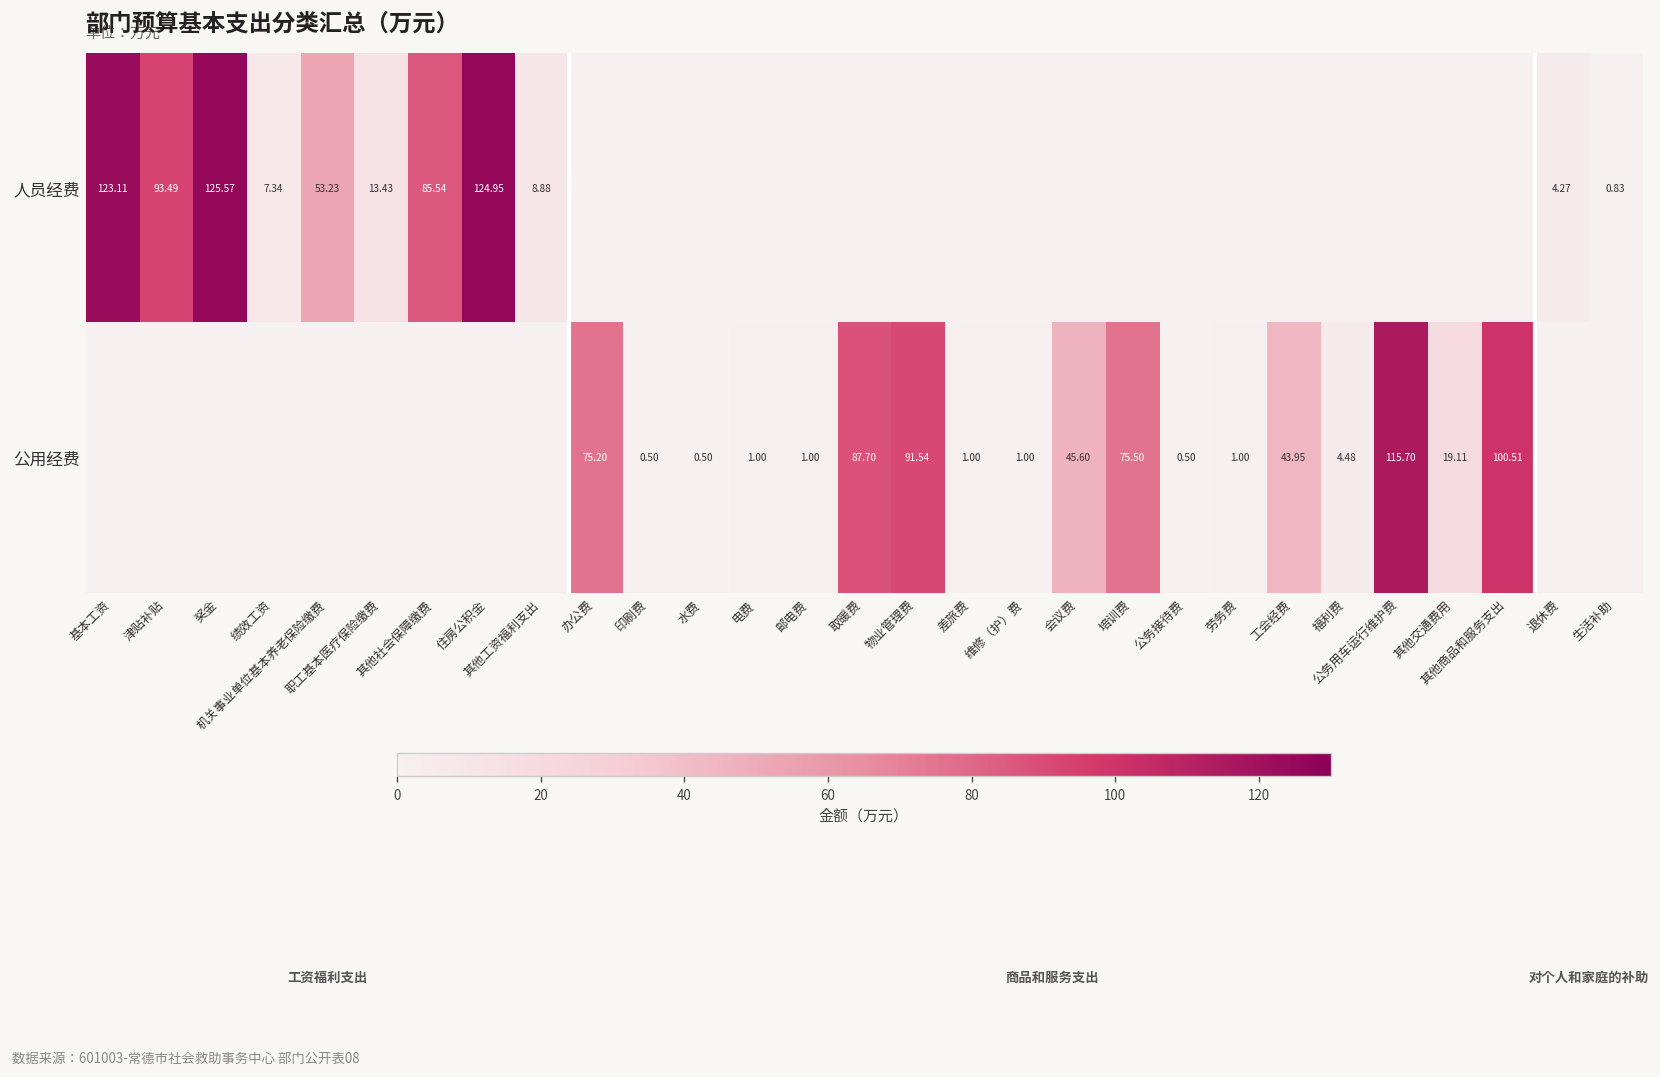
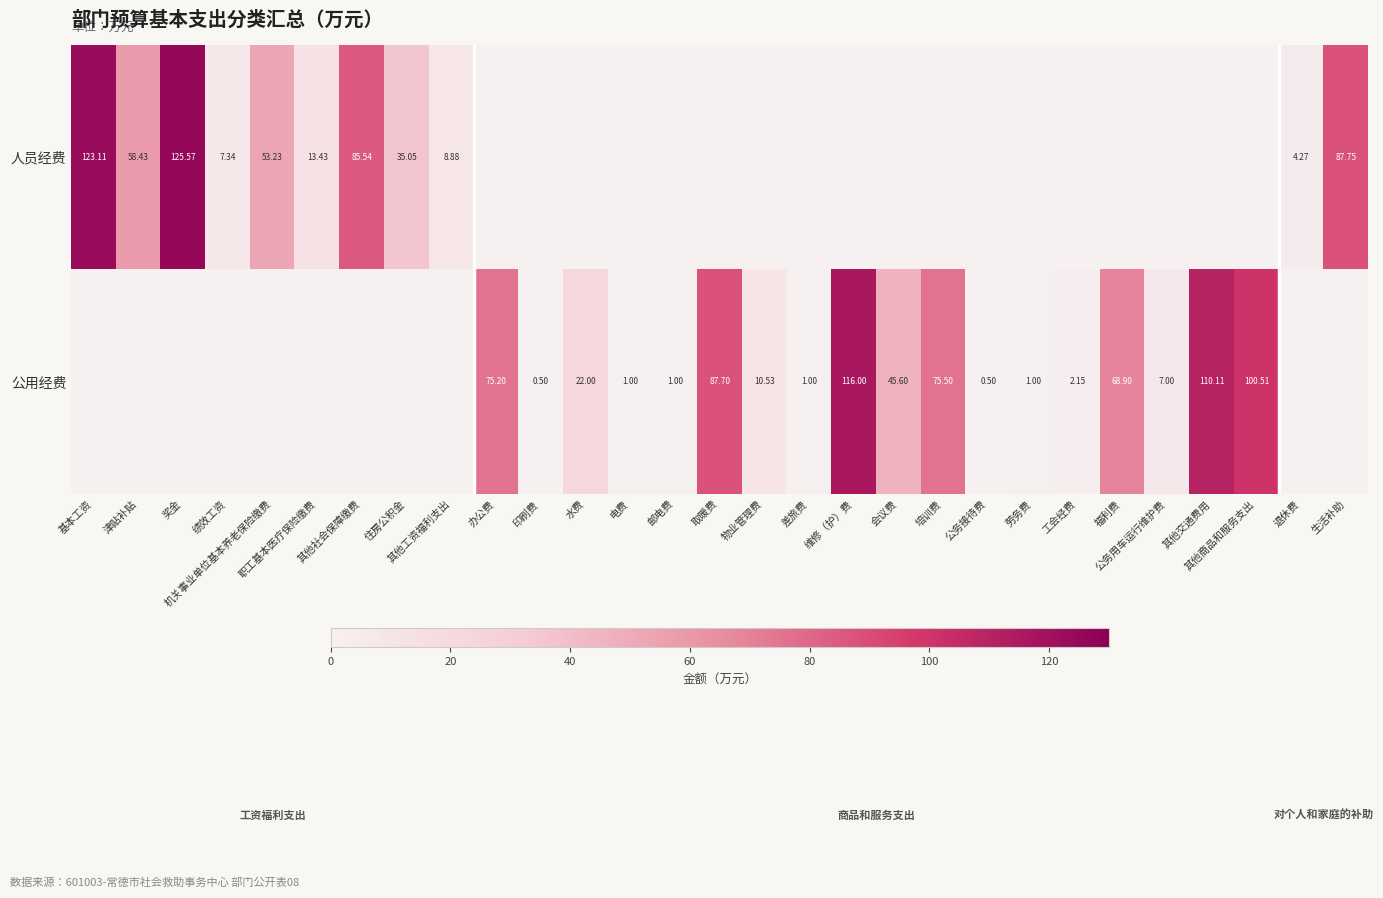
  {
    "人员经费": {
      "基本工资": 123.11,
-     "津贴补贴": 93.49,
+     "津贴补贴": 58.43,
      "奖金": 125.57,
      "绩效工资": 7.34,
      "机关事业单位基本养老保险缴费": 53.23,
      "职工基本医疗保险缴费": 13.43,
      "其他社会保障缴费": 85.54,
-     "住房公积金": 124.95,
+     "住房公积金": 35.05,
      "其他工资福利支出": 8.88,
      "退休费": 4.27,
-     "生活补助": 0.83
+     "生活补助": 87.75
    },
    "公用经费": {
      "办公费": 75.20,
      "印刷费": 0.50,
-     "水费": 0.50,
+     "水费": 22.00,
      "电费": 1.00,
      "邮电费": 1.00,
      "取暖费": 87.70,
-     "物业管理费": 91.54,
+     "物业管理费": 10.53,
      "差旅费": 1.00,
-     "维修（护）费": 1.00,
+     "维修（护）费": 116.00,
      "会议费": 45.60,
      "培训费": 75.50,
      "公务接待费": 0.50,
      "劳务费": 1.00,
-     "工会经费": 43.95,
-     "福利费": 4.48,
-     "公务用车运行维护费": 115.70,
-     "其他交通费用": 19.11,
+     "工会经费": 2.15,
+     "福利费": 68.90,
+     "公务用车运行维护费": 7.00,
+     "其他交通费用": 110.11,
      "其他商品和服务支出": 100.51
    }
  }
